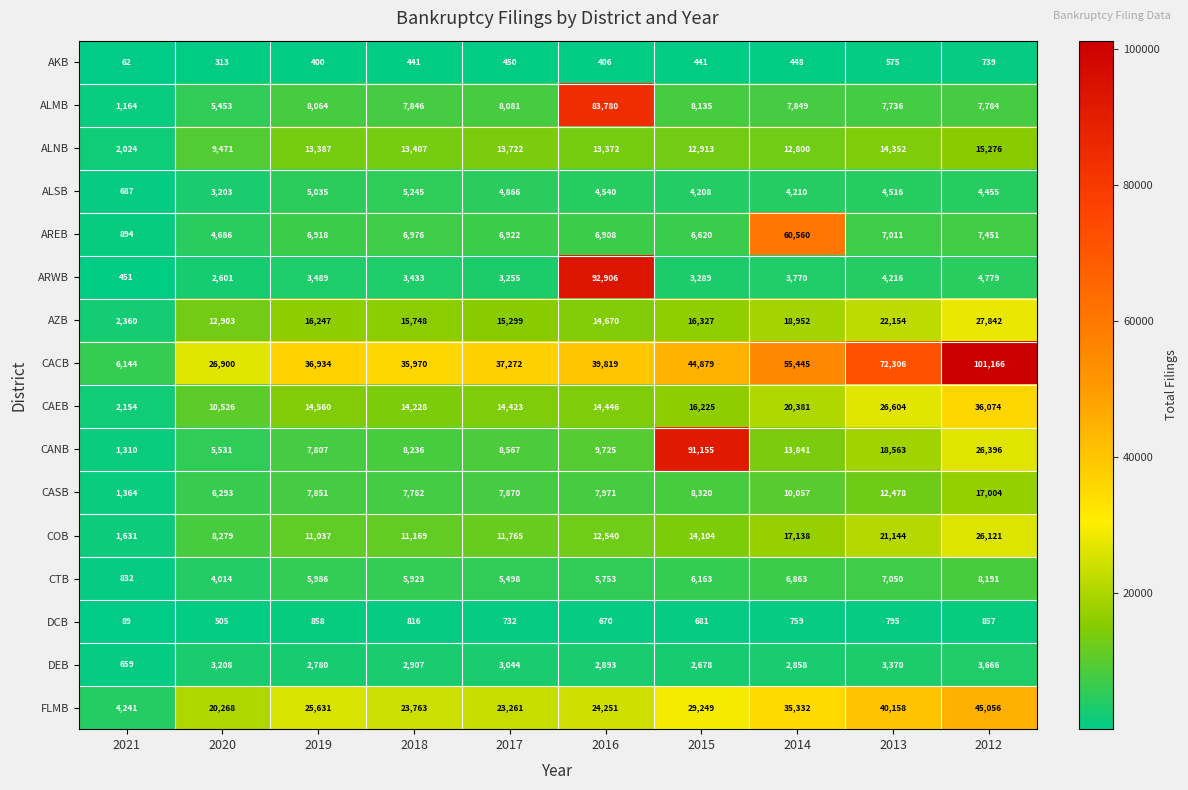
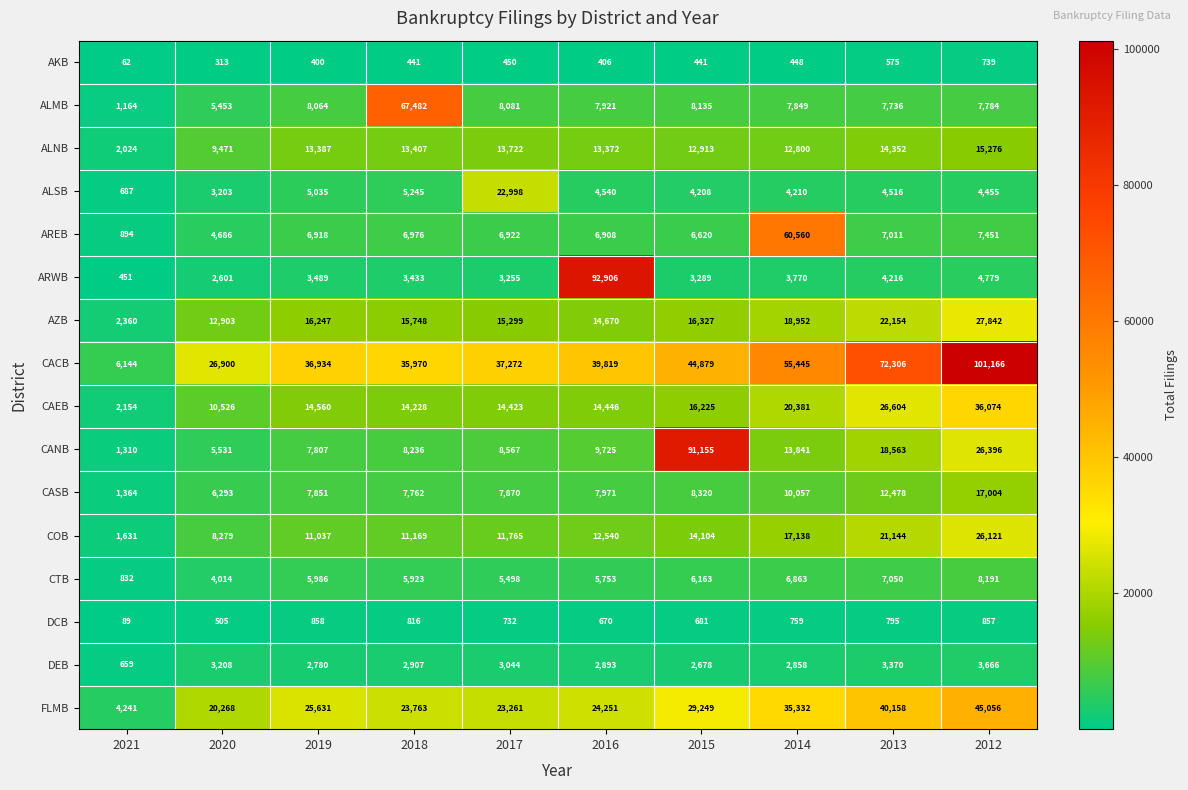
  {
    "AKB": {
      "2021": "62",
      "2020": "313",
      "2019": "400",
      "2018": "441",
      "2017": "450",
      "2016": "406",
      "2015": "441",
      "2014": "448",
      "2013": "575",
      "2012": "739"
    },
    "ALMB": {
      "2021": "1,164",
      "2020": "5,453",
      "2019": "8,064",
-     "2018": "7,846",
+     "2018": "67,482",
      "2017": "8,081",
-     "2016": "83,780",
+     "2016": "7,921",
      "2015": "8,135",
      "2014": "7,849",
      "2013": "7,736",
      "2012": "7,784"
    },
    "ALNB": {
      "2021": "2,024",
      "2020": "9,471",
      "2019": "13,387",
      "2018": "13,407",
      "2017": "13,722",
      "2016": "13,372",
      "2015": "12,913",
      "2014": "12,800",
      "2013": "14,352",
      "2012": "15,276"
    },
    "ALSB": {
      "2021": "687",
      "2020": "3,203",
      "2019": "5,035",
      "2018": "5,245",
-     "2017": "4,866",
+     "2017": "22,998",
      "2016": "4,540",
      "2015": "4,208",
      "2014": "4,210",
      "2013": "4,516",
      "2012": "4,455"
    },
    "AREB": {
      "2021": "894",
      "2020": "4,686",
      "2019": "6,918",
      "2018": "6,976",
      "2017": "6,922",
      "2016": "6,908",
      "2015": "6,620",
      "2014": "60,560",
      "2013": "7,011",
      "2012": "7,451"
    },
    "ARWB": {
      "2021": "451",
      "2020": "2,601",
      "2019": "3,489",
      "2018": "3,433",
      "2017": "3,255",
      "2016": "92,906",
      "2015": "3,289",
      "2014": "3,770",
      "2013": "4,216",
      "2012": "4,779"
    },
    "AZB": {
      "2021": "2,360",
      "2020": "12,903",
      "2019": "16,247",
      "2018": "15,748",
      "2017": "15,299",
      "2016": "14,670",
      "2015": "16,327",
      "2014": "18,952",
      "2013": "22,154",
      "2012": "27,842"
    },
    "CACB": {
      "2021": "6,144",
      "2020": "26,900",
      "2019": "36,934",
      "2018": "35,970",
      "2017": "37,272",
      "2016": "39,819",
      "2015": "44,879",
      "2014": "55,445",
      "2013": "72,306",
      "2012": "101,166"
    },
    "CAEB": {
      "2021": "2,154",
      "2020": "10,526",
      "2019": "14,560",
      "2018": "14,228",
      "2017": "14,423",
      "2016": "14,446",
      "2015": "16,225",
      "2014": "20,381",
      "2013": "26,604",
      "2012": "36,074"
    },
    "CANB": {
      "2021": "1,310",
      "2020": "5,531",
      "2019": "7,807",
      "2018": "8,236",
      "2017": "8,567",
      "2016": "9,725",
      "2015": "91,155",
      "2014": "13,841",
      "2013": "18,563",
      "2012": "26,396"
    },
    "CASB": {
      "2021": "1,364",
      "2020": "6,293",
      "2019": "7,851",
      "2018": "7,762",
      "2017": "7,870",
      "2016": "7,971",
      "2015": "8,320",
      "2014": "10,057",
      "2013": "12,478",
      "2012": "17,004"
    },
    "COB": {
      "2021": "1,631",
      "2020": "8,279",
      "2019": "11,037",
      "2018": "11,169",
      "2017": "11,765",
      "2016": "12,540",
      "2015": "14,104",
      "2014": "17,138",
      "2013": "21,144",
      "2012": "26,121"
    },
    "CTB": {
      "2021": "832",
      "2020": "4,014",
      "2019": "5,986",
      "2018": "5,923",
      "2017": "5,498",
      "2016": "5,753",
      "2015": "6,163",
      "2014": "6,863",
      "2013": "7,050",
      "2012": "8,191"
    },
    "DCB": {
      "2021": "89",
      "2020": "505",
      "2019": "858",
      "2018": "816",
      "2017": "732",
      "2016": "670",
      "2015": "681",
      "2014": "759",
      "2013": "795",
      "2012": "857"
    },
    "DEB": {
      "2021": "659",
      "2020": "3,208",
      "2019": "2,780",
      "2018": "2,907",
      "2017": "3,044",
      "2016": "2,893",
      "2015": "2,678",
      "2014": "2,858",
      "2013": "3,370",
      "2012": "3,666"
    },
    "FLMB": {
      "2021": "4,241",
      "2020": "20,268",
      "2019": "25,631",
      "2018": "23,763",
      "2017": "23,261",
      "2016": "24,251",
      "2015": "29,249",
      "2014": "35,332",
      "2013": "40,158",
      "2012": "45,056"
    }
  }
